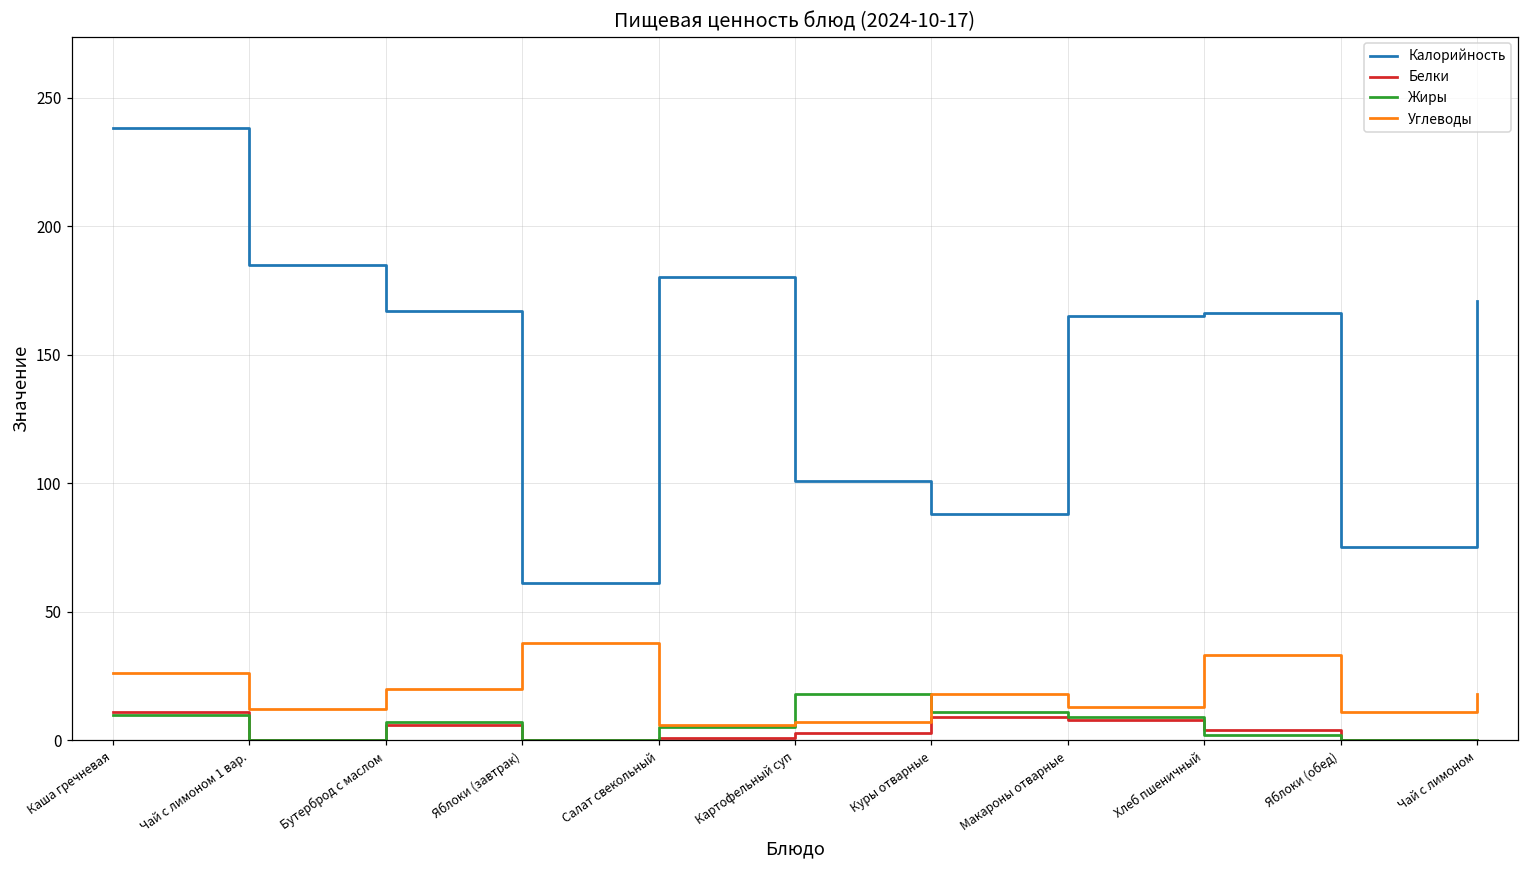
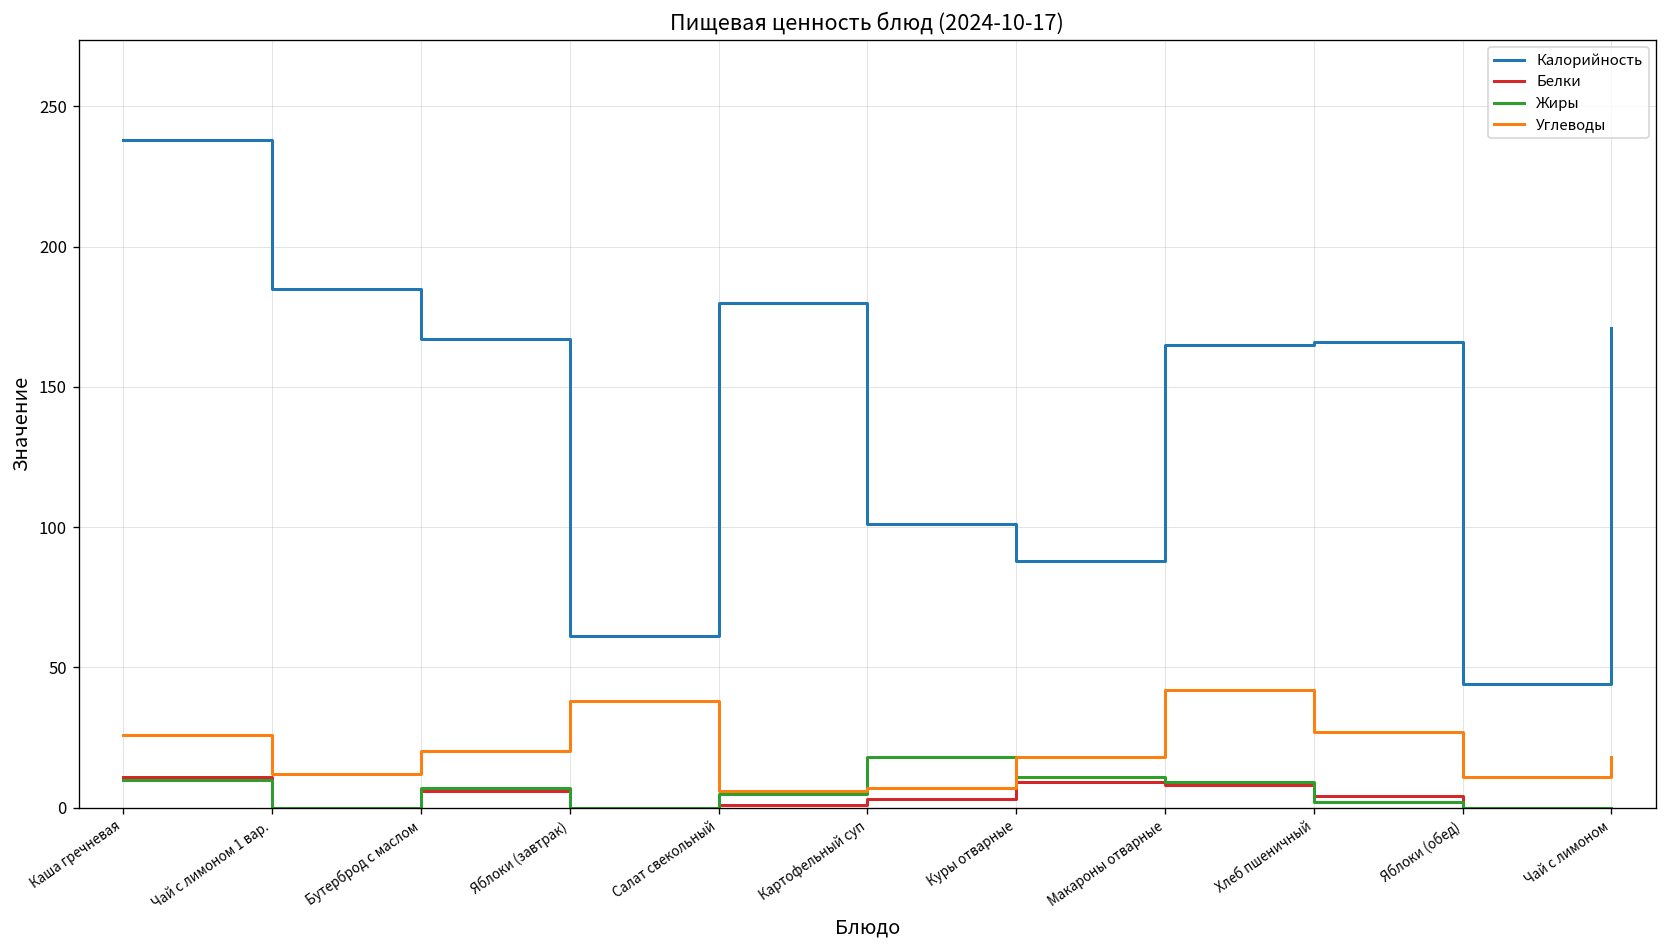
  {
    "Калорийность": {
      "Каша гречневая": 238,
      "Чай с лимоном 1 вар.": 185,
      "Бутерброд с маслом": 167,
      "Яблоки (завтрак)": 61,
      "Салат свекольный": 180,
      "Картофельный суп": 101,
      "Куры отварные": 88,
      "Макароны отварные": 165,
      "Хлеб пшеничный": 166,
-     "Яблоки (обед)": 75,
+     "Яблоки (обед)": 44,
      "Чай с лимоном": 171
    },
    "Белки": {
      "Салат свекольный": 1,
      "Картофельный суп": 3,
      "Куры отварные": 9,
      "Хлеб пшеничный": 4
    },
    "Жиры": {
      "Картофельный суп": 18,
      "Куры отварные": 11,
      "Хлеб пшеничный": 2
    },
    "Углеводы": {
      "Каша гречневая": 26,
      "Чай с лимоном 1 вар.": 12,
      "Бутерброд с маслом": 20,
      "Яблоки (завтрак)": 38,
      "Картофельный суп": 7,
      "Куры отварные": 18,
-     "Макароны отварные": 13,
-     "Хлеб пшеничный": 33,
+     "Макароны отварные": 42,
+     "Хлеб пшеничный": 27,
      "Яблоки (обед)": 11,
      "Чай с лимоном": 18
    }
  }
